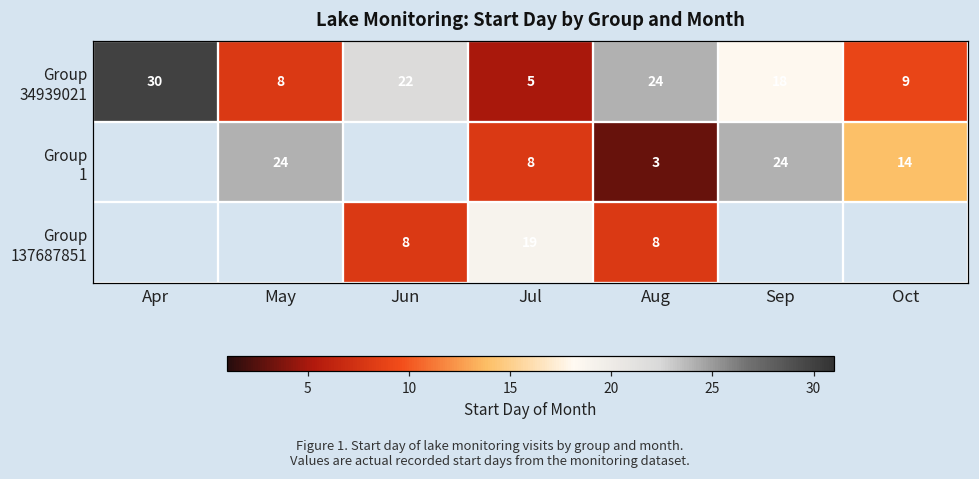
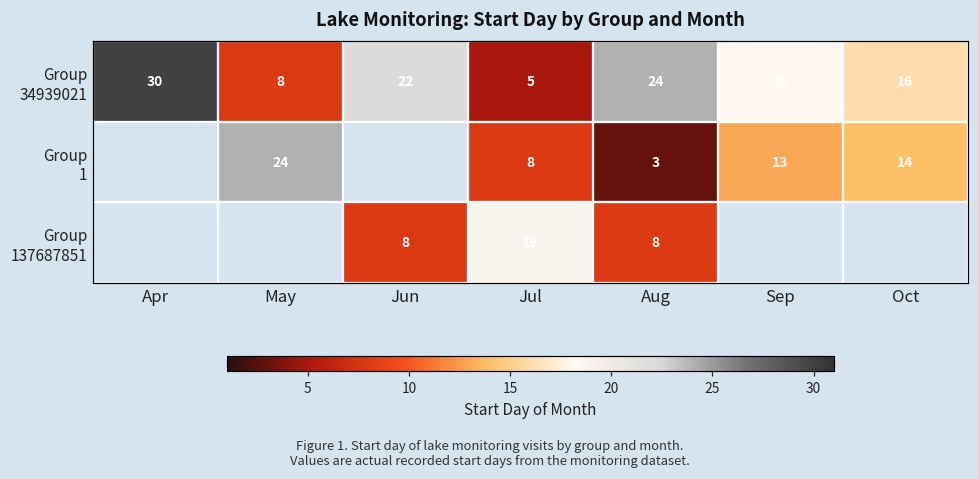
  {
    "Group 34939021": {
      "Apr": 30,
      "May": 8,
      "Jul": 5,
      "Aug": 24,
-     "Oct": 9
+     "Oct": 16
    },
    "Group 1": {
      "May": 24,
      "Jul": 8,
      "Aug": 3,
-     "Sep": 24,
+     "Sep": 13,
      "Oct": 14
    },
    "Group 137687851": {
      "Jun": 8,
      "Aug": 8
    }
  }
